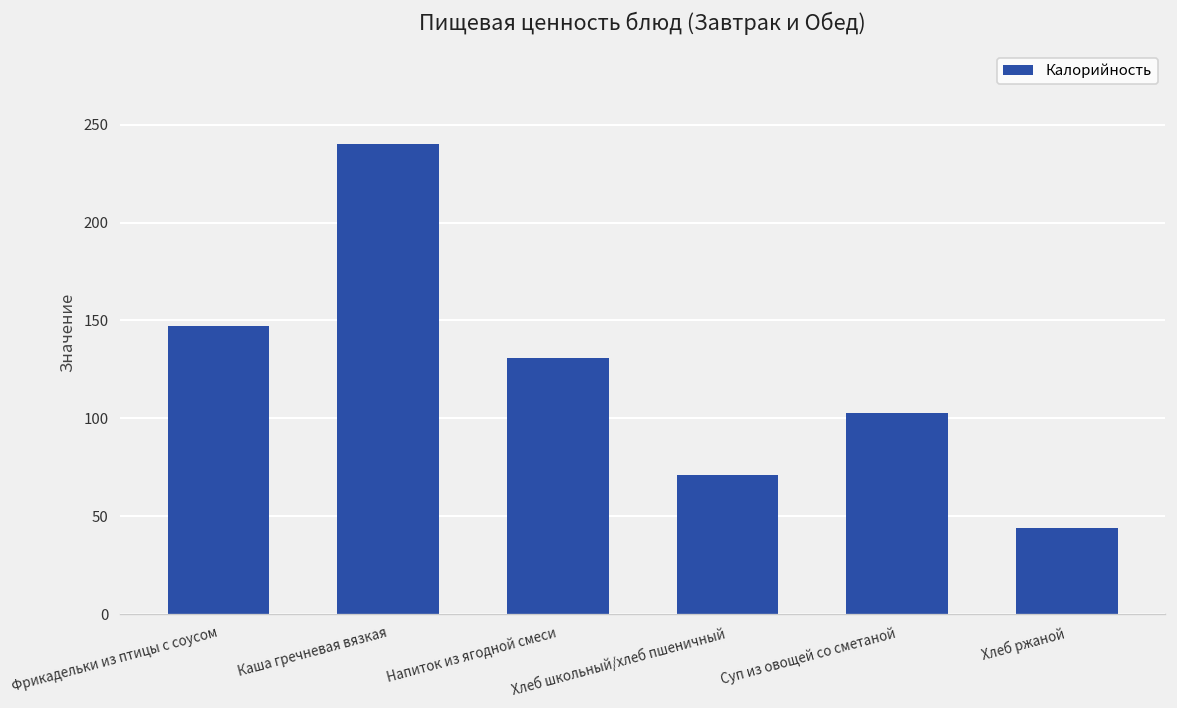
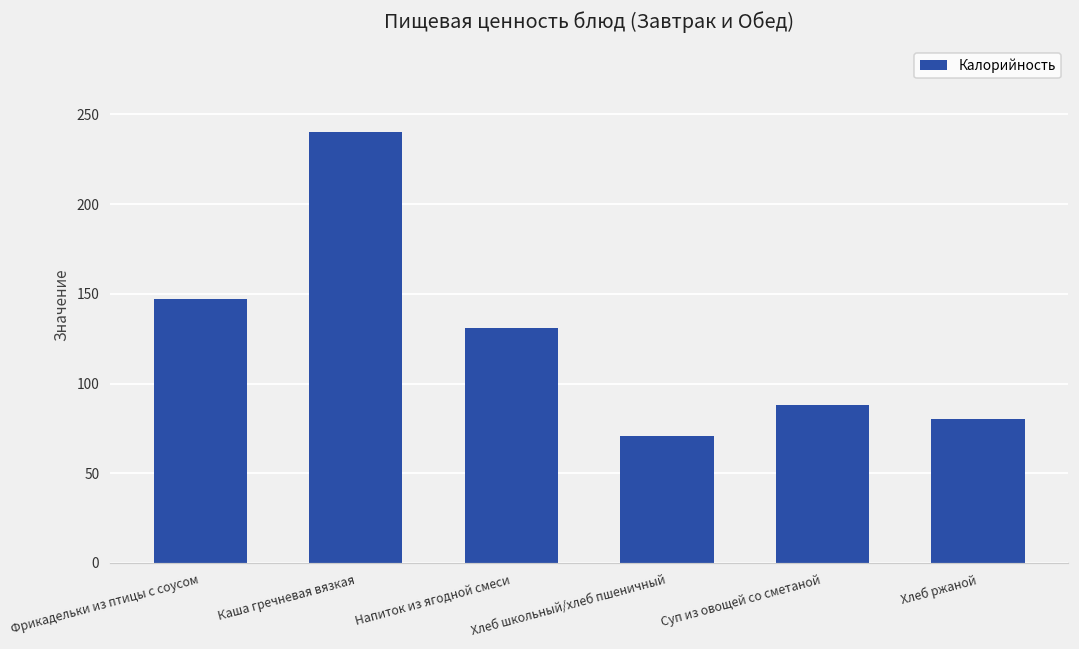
  {
    "Фрикадельки из птицы с соусом": 147,
    "Каша гречневая вязкая": 240,
    "Напиток из ягодной смеси": 131,
    "Хлеб школьный/хлеб пшеничный": 71,
-   "Суп из овощей со сметаной": 103,
-   "Хлеб ржаной": 44
+   "Суп из овощей со сметаной": 88,
+   "Хлеб ржаной": 80
  }
